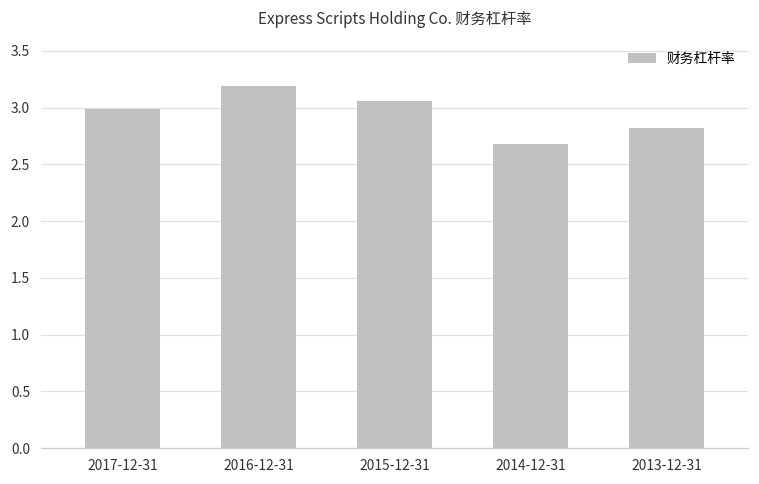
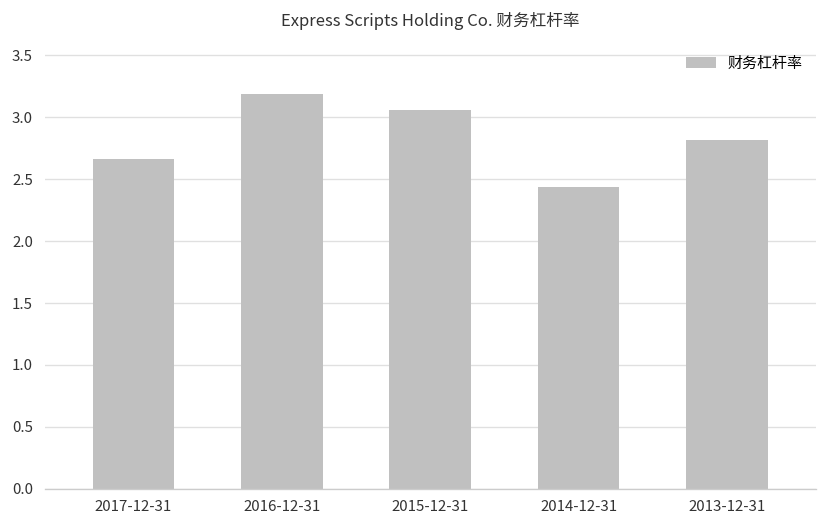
  {
-   "2017-12-31": 2.99,
+   "2017-12-31": 2.66,
    "2016-12-31": 3.19,
    "2015-12-31": 3.06,
-   "2014-12-31": 2.68,
+   "2014-12-31": 2.44,
    "2013-12-31": 2.82
  }
